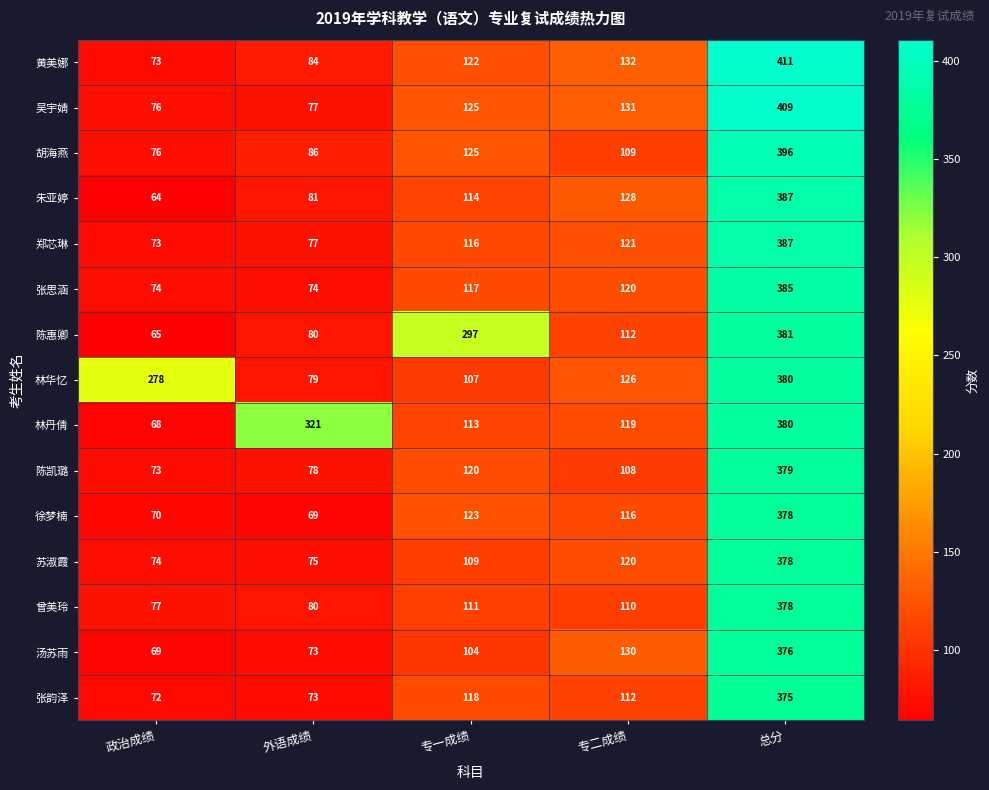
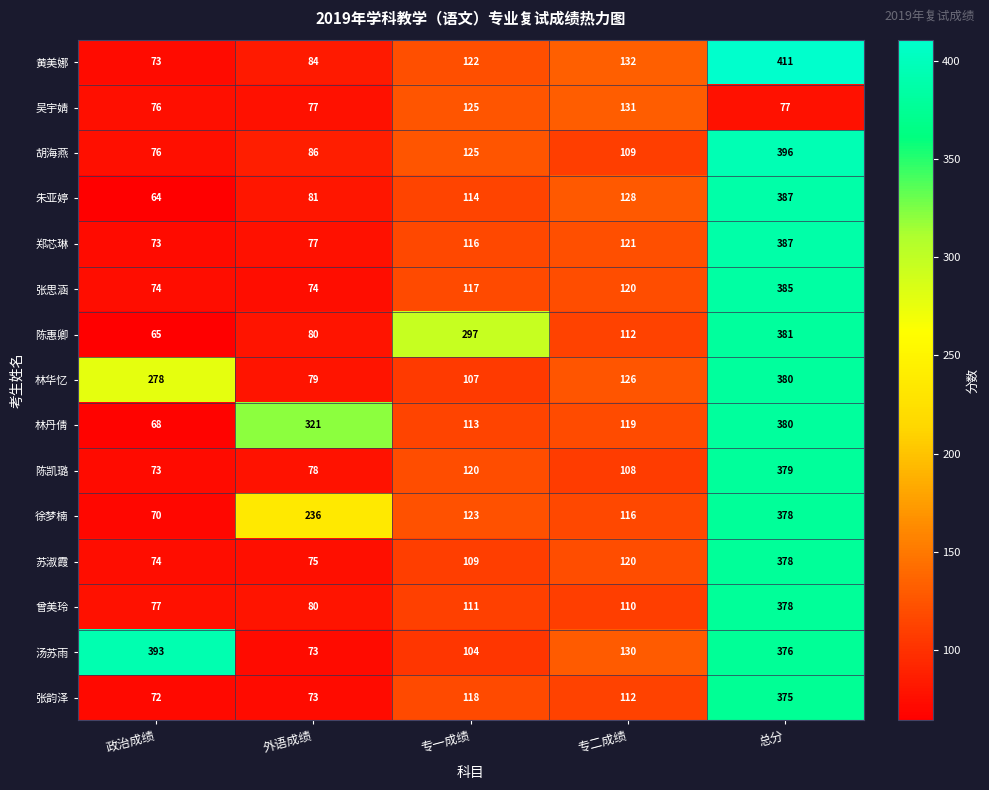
  {
    "黄美娜": {
      "政治成绩": 73,
      "外语成绩": 84,
      "专一成绩": 122,
      "专二成绩": 132,
      "总分": 411
    },
    "吴宇婧": {
      "政治成绩": 76,
      "外语成绩": 77,
      "专一成绩": 125,
      "专二成绩": 131,
-     "总分": 409
+     "总分": 77
    },
    "胡海燕": {
      "政治成绩": 76,
      "外语成绩": 86,
      "专一成绩": 125,
      "专二成绩": 109,
      "总分": 396
    },
    "朱亚婷": {
      "政治成绩": 64,
      "外语成绩": 81,
      "专一成绩": 114,
      "专二成绩": 128,
      "总分": 387
    },
    "郑芯琳": {
      "政治成绩": 73,
      "外语成绩": 77,
      "专一成绩": 116,
      "专二成绩": 121,
      "总分": 387
    },
    "张思涵": {
      "政治成绩": 74,
      "外语成绩": 74,
      "专一成绩": 117,
      "专二成绩": 120,
      "总分": 385
    },
    "陈惠卿": {
      "政治成绩": 65,
      "外语成绩": 80,
      "专一成绩": 297,
      "专二成绩": 112,
      "总分": 381
    },
    "林华忆": {
      "政治成绩": 278,
      "外语成绩": 79,
      "专一成绩": 107,
      "专二成绩": 126,
      "总分": 380
    },
    "林丹倩": {
      "政治成绩": 68,
      "外语成绩": 321,
      "专一成绩": 113,
      "专二成绩": 119,
      "总分": 380
    },
    "陈凯璐": {
      "政治成绩": 73,
      "外语成绩": 78,
      "专一成绩": 120,
      "专二成绩": 108,
      "总分": 379
    },
    "徐梦楠": {
      "政治成绩": 70,
-     "外语成绩": 69,
+     "外语成绩": 236,
      "专一成绩": 123,
      "专二成绩": 116,
      "总分": 378
    },
    "苏淑霞": {
      "政治成绩": 74,
      "外语成绩": 75,
      "专一成绩": 109,
      "专二成绩": 120,
      "总分": 378
    },
    "曾美玲": {
      "政治成绩": 77,
      "外语成绩": 80,
      "专一成绩": 111,
      "专二成绩": 110,
      "总分": 378
    },
    "汤苏雨": {
-     "政治成绩": 69,
+     "政治成绩": 393,
      "外语成绩": 73,
      "专一成绩": 104,
      "专二成绩": 130,
      "总分": 376
    },
    "张韵泽": {
      "政治成绩": 72,
      "外语成绩": 73,
      "专一成绩": 118,
      "专二成绩": 112,
      "总分": 375
    }
  }
